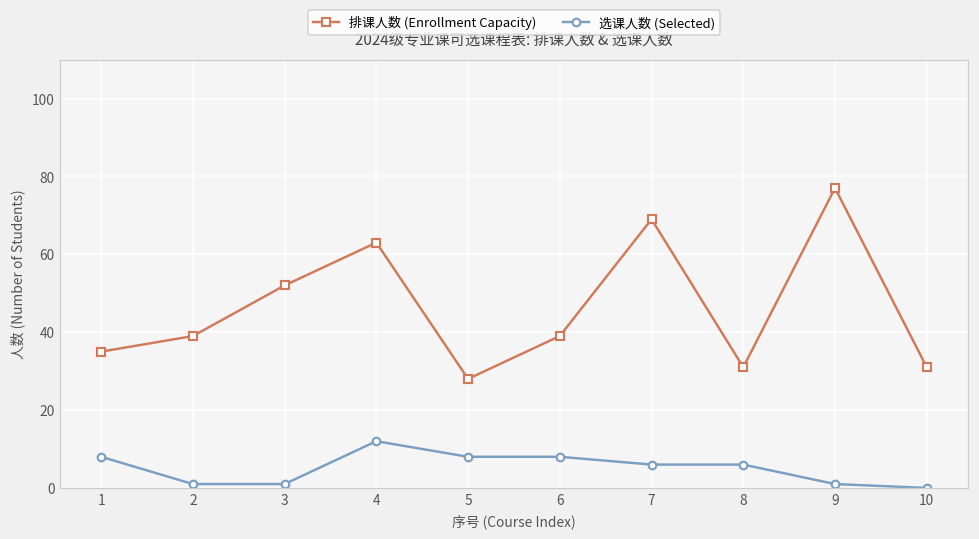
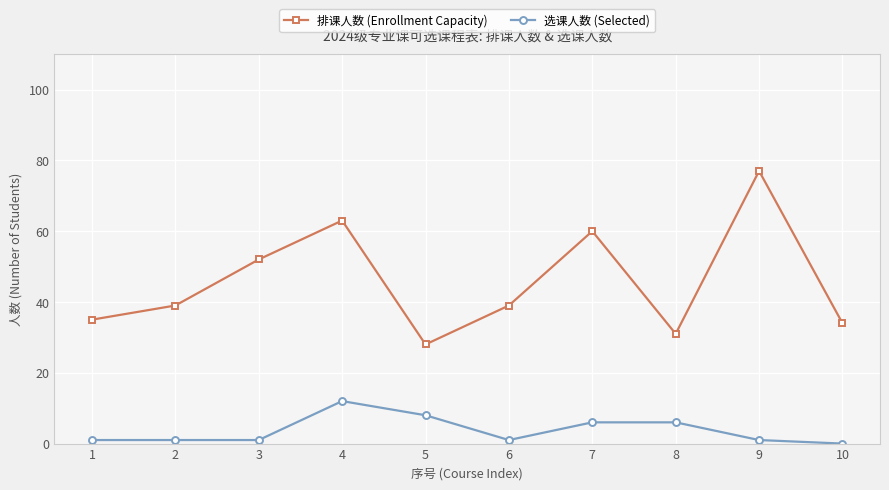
  {
    "排课人数 (Enrollment Capacity)": {
      "1": 35,
      "2": 39,
      "3": 52,
      "4": 63,
      "5": 28,
      "6": 39,
-     "7": 69,
+     "7": 60,
      "8": 31,
      "9": 77,
-     "10": 31
+     "10": 34
    },
    "选课人数 (Selected)": {
-     "1": 8,
+     "1": 1,
      "2": 1,
      "3": 1,
      "4": 12,
      "5": 8,
-     "6": 8,
+     "6": 1,
      "7": 6,
      "8": 6,
      "9": 1,
      "10": 0
    }
  }
